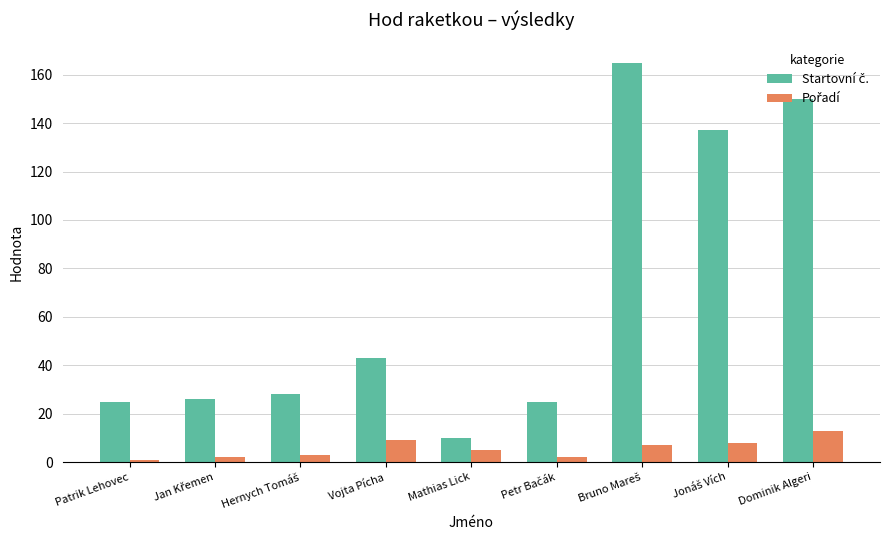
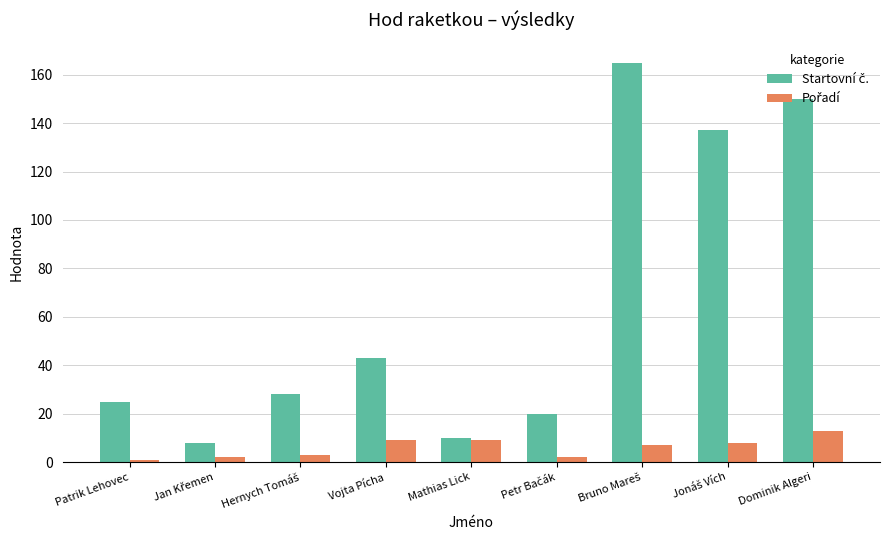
  {
    "Startovní č.": {
      "Patrik Lehovec": 25,
-     "Jan Křemen": 26,
+     "Jan Křemen": 8,
      "Hernych Tomáš": 28,
      "Vojta Pícha": 43,
      "Mathias Lick": 10,
-     "Petr Bačák": 25,
+     "Petr Bačák": 20,
      "Bruno Mareš": 165,
      "Jonáš Vích": 137,
      "Dominik Algeri": 150
    },
    "Pořadí": {
      "Jan Křemen": 2,
      "Hernych Tomáš": 3,
      "Vojta Pícha": 9,
-     "Mathias Lick": 5,
+     "Mathias Lick": 9,
      "Petr Bačák": 2,
      "Bruno Mareš": 7,
      "Jonáš Vích": 8,
      "Dominik Algeri": 13
    }
  }
